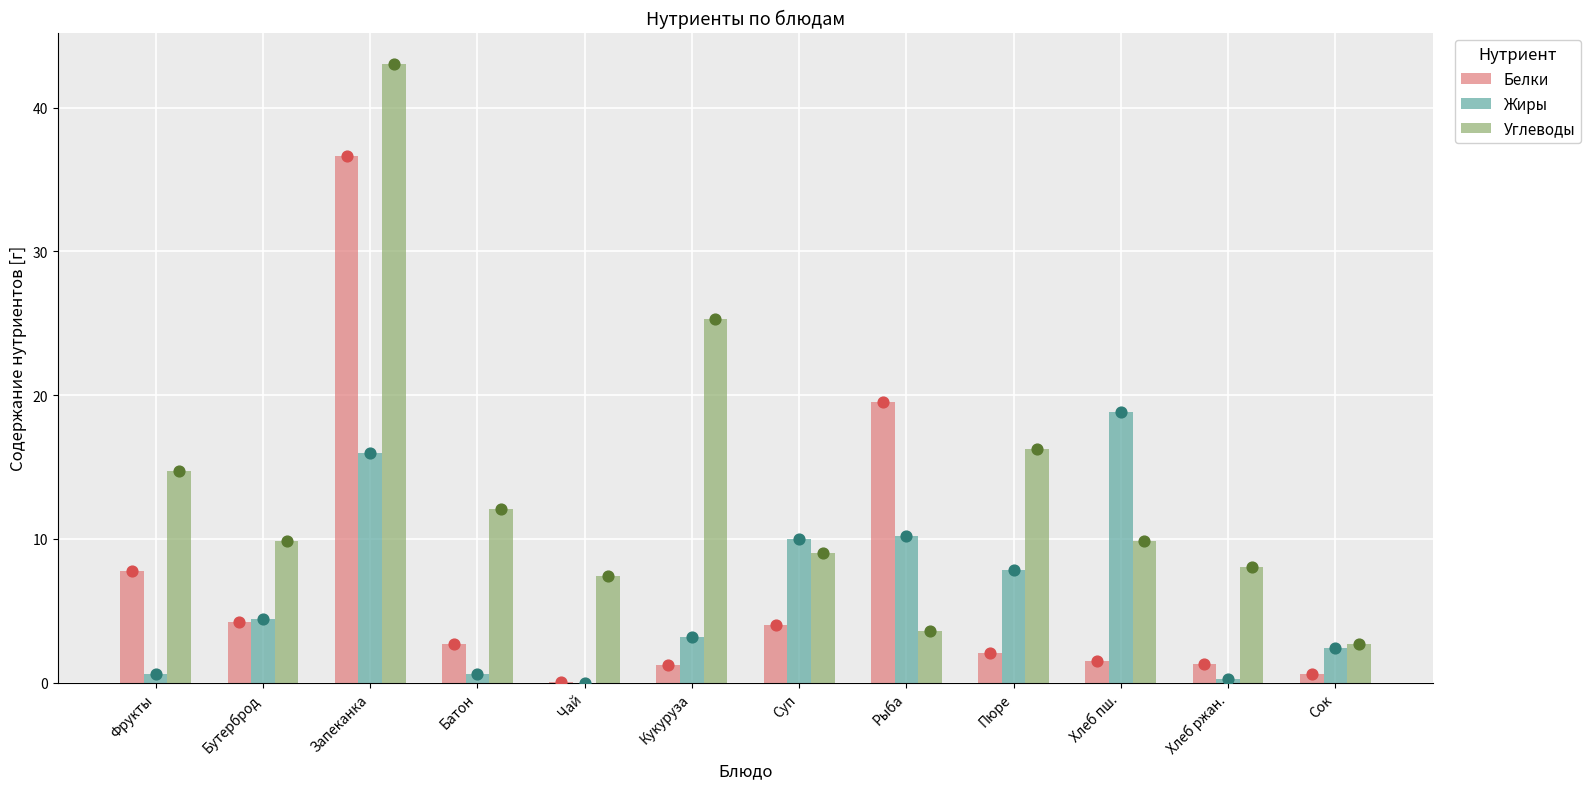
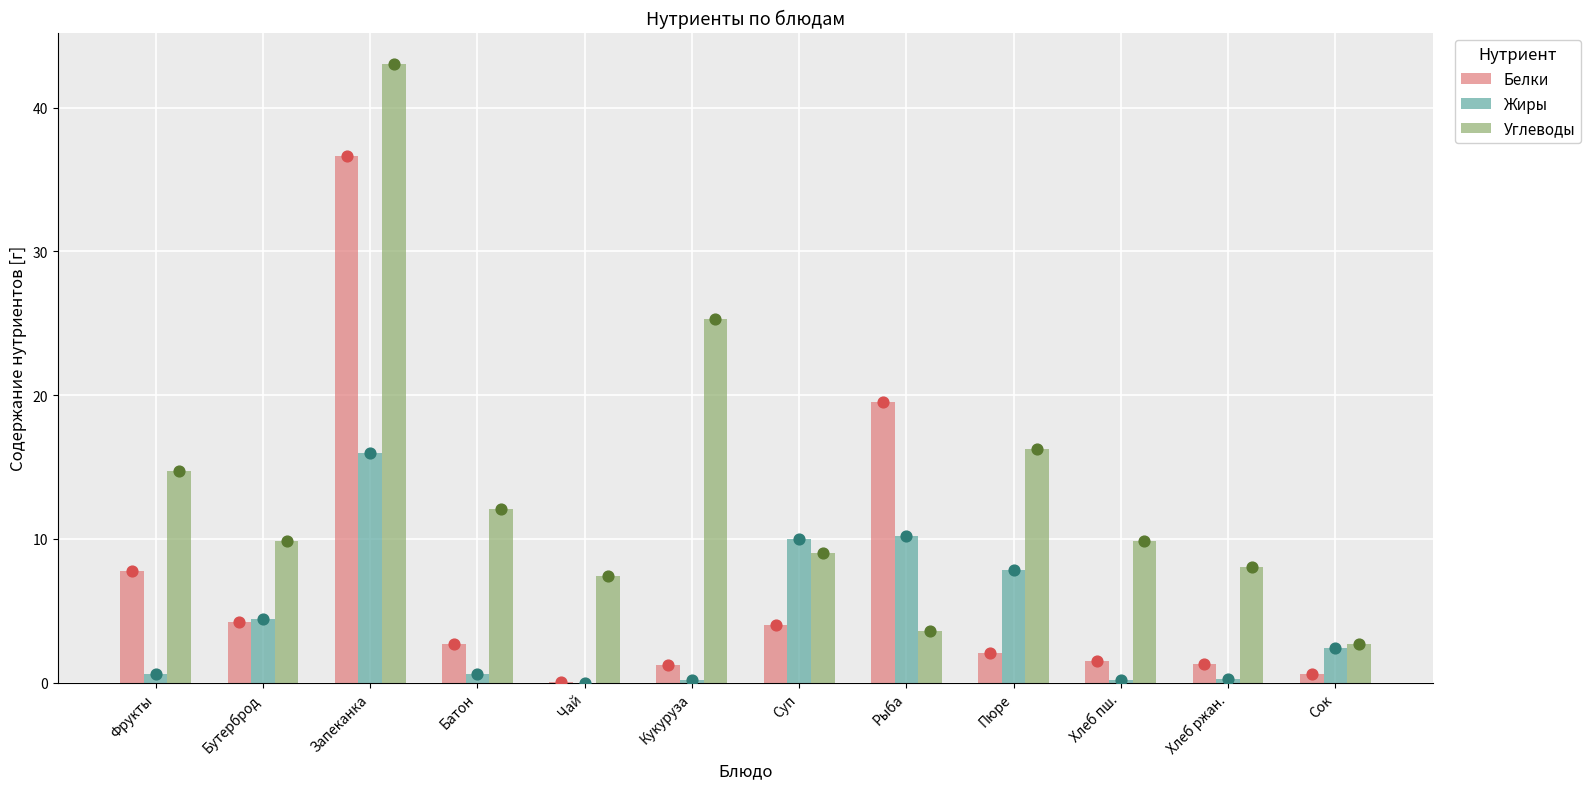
  {
    "Белки": {
      "Фрукты": 7.8,
      "Бутерброд": 4.2,
      "Запеканка": 36.6,
      "Батон": 2.7,
      "Кукуруза": 1.2,
      "Суп": 4.0,
      "Рыба": 19.5,
      "Пюре": 2.0,
      "Хлеб пш.": 1.5,
      "Хлеб ржан.": 1.3,
      "Сок": 0.6
    },
    "Жиры": {
      "Фрукты": 0.6,
      "Бутерброд": 4.4,
      "Запеканка": 16.0,
      "Батон": 0.6,
      "Чай": 0.0,
-     "Кукуруза": 3.2,
+     "Кукуруза": 0.2,
      "Суп": 10.0,
      "Рыба": 10.2,
      "Пюре": 7.8,
-     "Хлеб пш.": 18.8,
+     "Хлеб пш.": 0.2,
      "Хлеб ржан.": 0.2,
      "Сок": 2.4
    },
    "Углеводы": {
      "Фрукты": 14.7,
      "Бутерброд": 9.9,
      "Запеканка": 43.1,
      "Батон": 12.1,
      "Чай": 7.4,
      "Кукуруза": 25.3,
      "Суп": 9.0,
      "Рыба": 3.6,
      "Пюре": 16.2,
      "Хлеб пш.": 9.8,
      "Хлеб ржан.": 8.0,
      "Сок": 2.7
    }
  }
